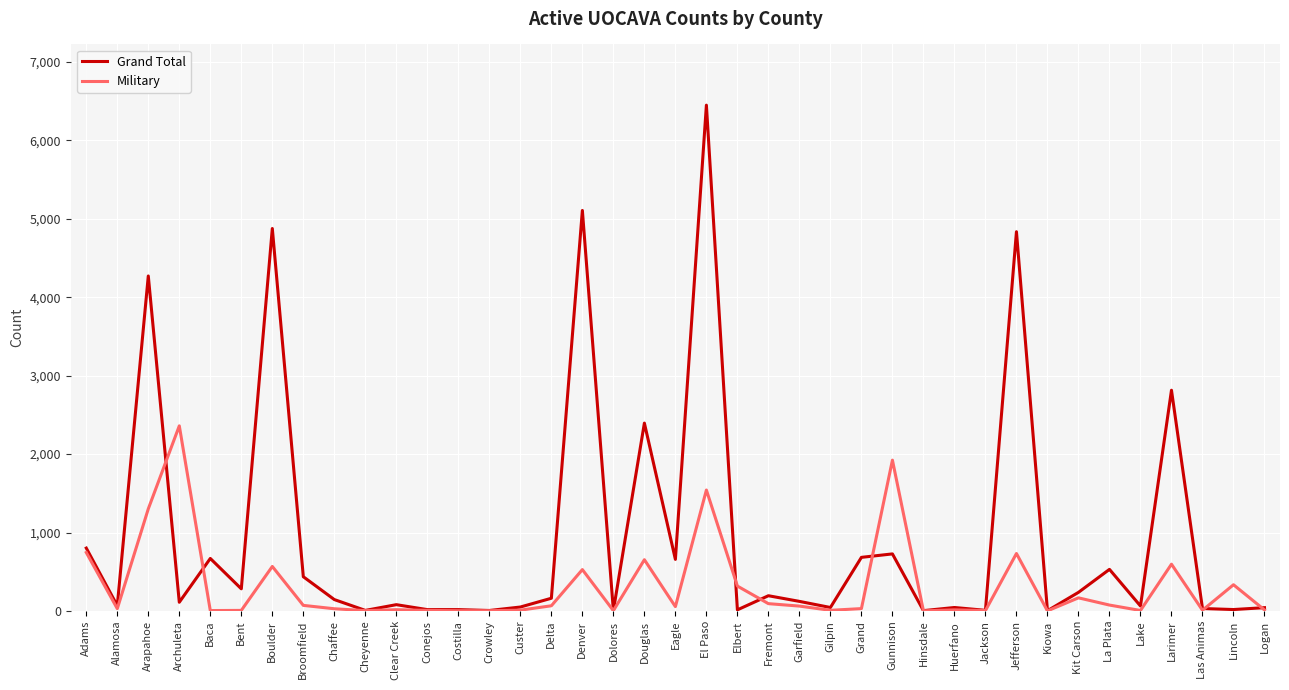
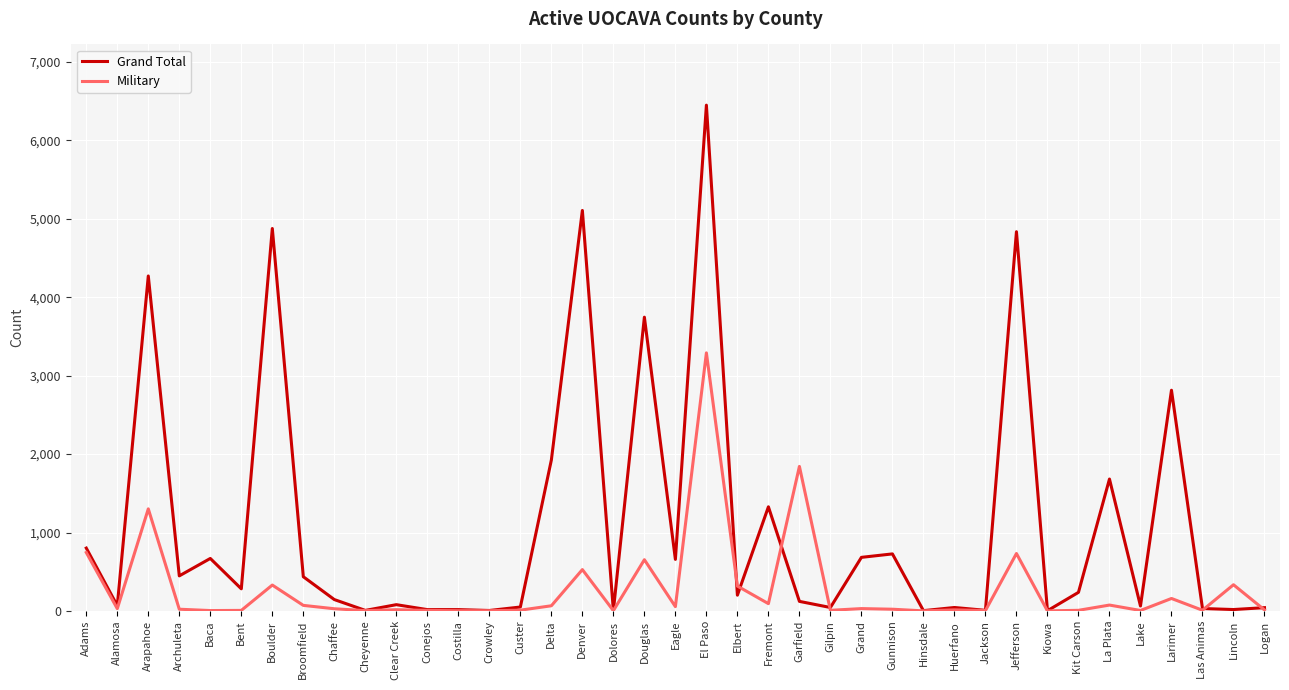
  {
    "Grand Total": {
      "Adams": "800",
      "Alamosa": "100",
      "Arapahoe": "4,300",
-     "Archuleta": "100",
+     "Archuleta": "400",
      "Baca": "700",
      "Bent": "300",
      "Boulder": "4,900",
      "Broomfield": "400",
      "Chaffee": "100",
      "Clear Creek": "100",
      "Custer": "100",
-     "Delta": "200",
+     "Delta": "1,900",
      "Denver": "5,100",
-     "Douglas": "2,400",
+     "Douglas": "3,700",
      "Eagle": "700",
      "El Paso": "6,400",
-     "Elbert": "0",
-     "Fremont": "200",
+     "Elbert": "200",
+     "Fremont": "1,300",
      "Garfield": "100",
      "Gilpin": "0",
      "Grand": "700",
      "Gunnison": "700",
      "Jefferson": "4,800",
      "Kit Carson": "200",
-     "La Plata": "500",
+     "La Plata": "1,700",
      "Lake": "100",
      "Larimer": "2,800",
      "Lincoln": "0"
    },
    "Military": {
      "Adams": "700",
      "Alamosa": "0",
      "Arapahoe": "1,300",
-     "Archuleta": "2,400",
+     "Archuleta": "0",
      "Baca": "0",
      "Bent": "0",
-     "Boulder": "600",
+     "Boulder": "300",
      "Broomfield": "100",
      "Chaffee": "0",
      "Clear Creek": "0",
      "Custer": "0",
      "Delta": "100",
      "Denver": "500",
      "Douglas": "700",
      "Eagle": "100",
-     "El Paso": "1,500",
+     "El Paso": "3,300",
      "Elbert": "300",
      "Fremont": "100",
-     "Garfield": "100",
+     "Garfield": "1,800",
      "Gilpin": "0",
      "Grand": "0",
-     "Gunnison": "1,900",
+     "Gunnison": "0",
      "Jefferson": "700",
-     "Kit Carson": "200",
+     "Kit Carson": "0",
      "La Plata": "100",
      "Lake": "0",
-     "Larimer": "600",
+     "Larimer": "200",
      "Lincoln": "300"
    }
  }
